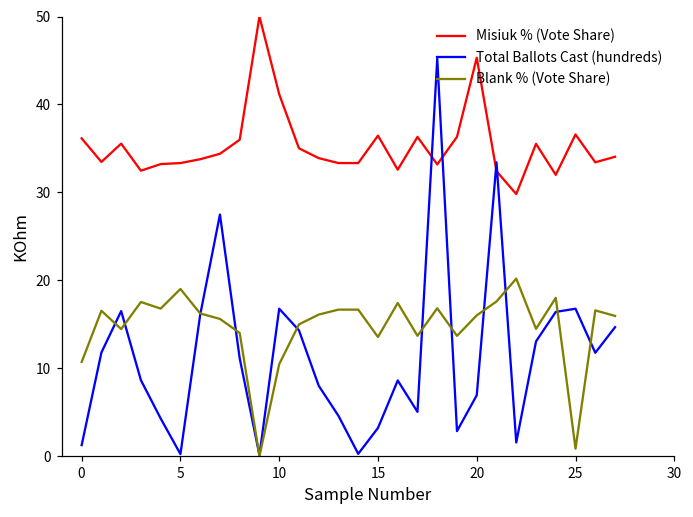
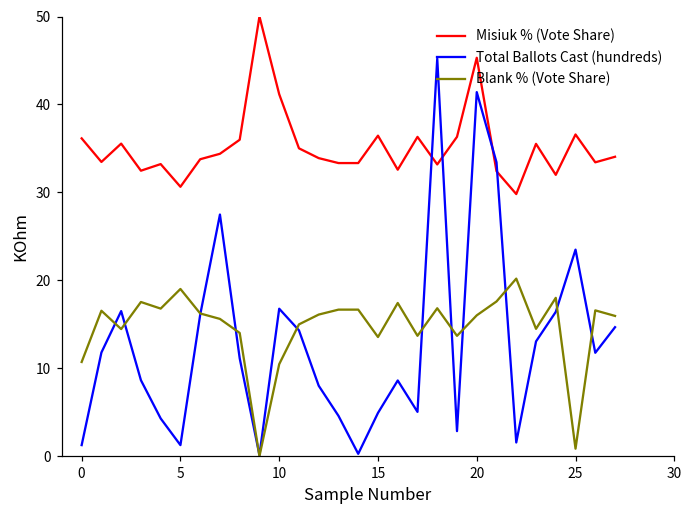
  {
    "Misiuk % (Vote Share)": {
      "0": 36,
-     "5": 33,
+     "5": 31,
      "10": 41,
      "15": 36,
      "20": 45,
      "25": 37
    },
    "Total Ballots Cast (hundreds)": {
      "0": 1,
-     "5": 0,
+     "5": 1,
      "10": 17,
-     "15": 3,
-     "20": 7,
-     "25": 17
+     "15": 5,
+     "20": 41,
+     "25": 23
    },
    "Blank % (Vote Share)": {
      "0": 11,
      "5": 19,
      "10": 10,
      "15": 14,
      "20": 16,
      "25": 1
    }
  }
